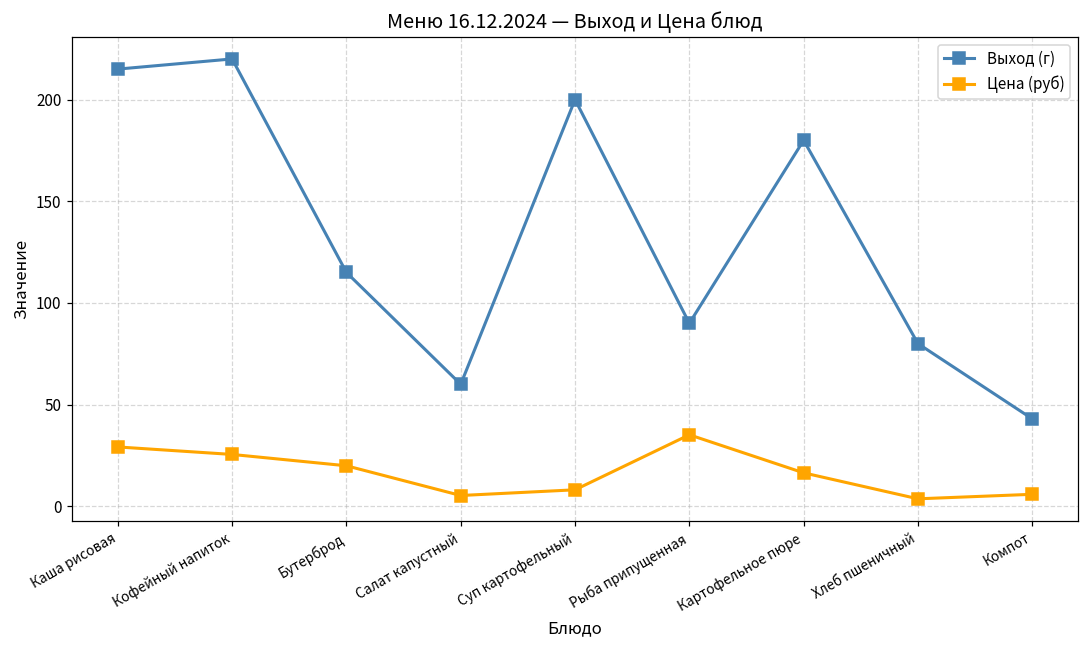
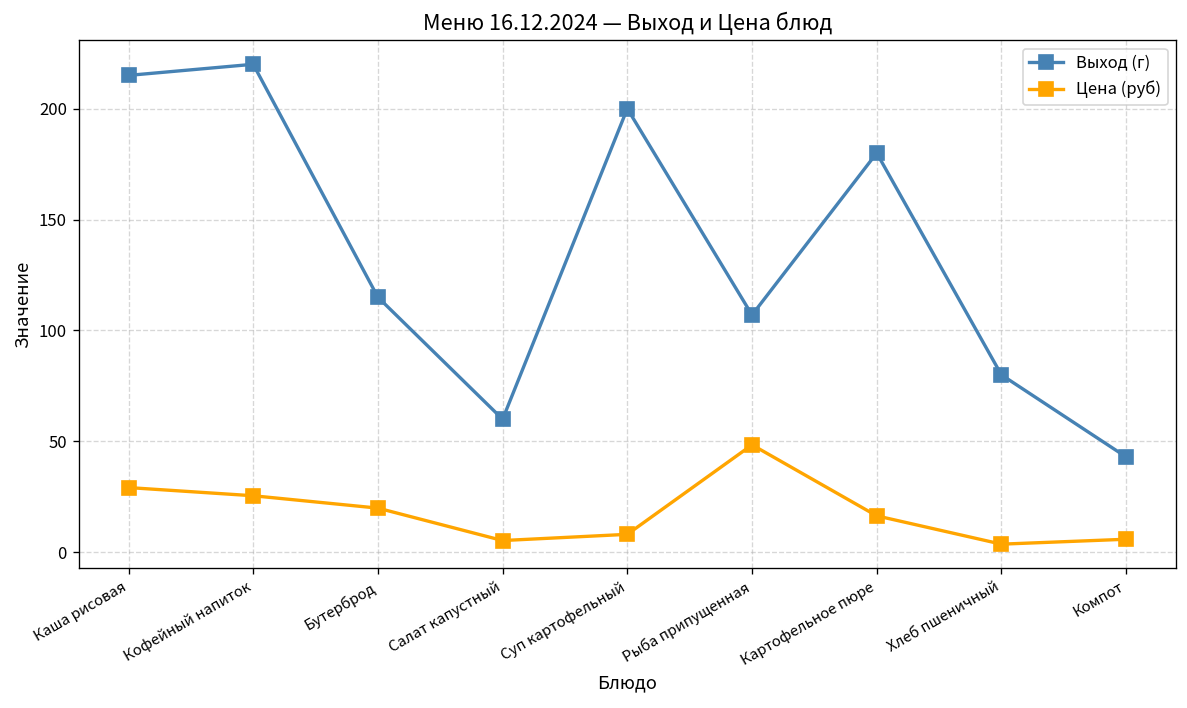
  {
    "Выход (г)": {
      "Каша рисовая": 215,
      "Кофейный напиток": 220,
      "Бутерброд": 115,
      "Салат капустный": 60,
      "Суп картофельный": 200,
-     "Рыба припущенная": 90,
+     "Рыба припущенная": 107,
      "Картофельное пюре": 180,
      "Хлеб пшеничный": 80,
      "Компот": 43
    },
    "Цена (руб)": {
      "Каша рисовая": 29,
      "Кофейный напиток": 26,
      "Бутерброд": 20,
      "Салат капустный": 5,
      "Суп картофельный": 8,
-     "Рыба припущенная": 35,
+     "Рыба припущенная": 48,
      "Картофельное пюре": 16,
      "Хлеб пшеничный": 4,
      "Компот": 6
    }
  }
